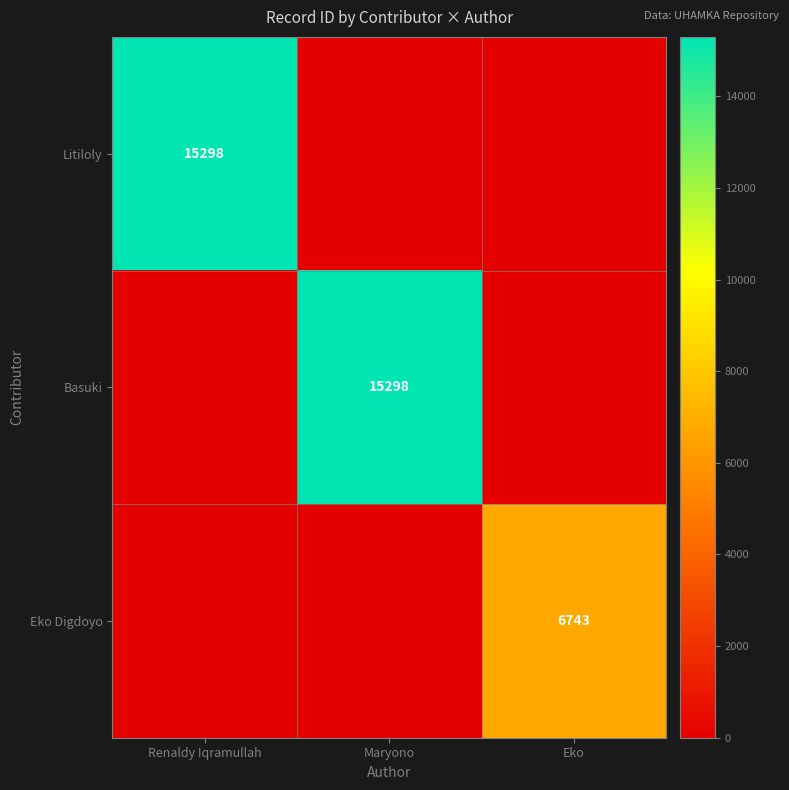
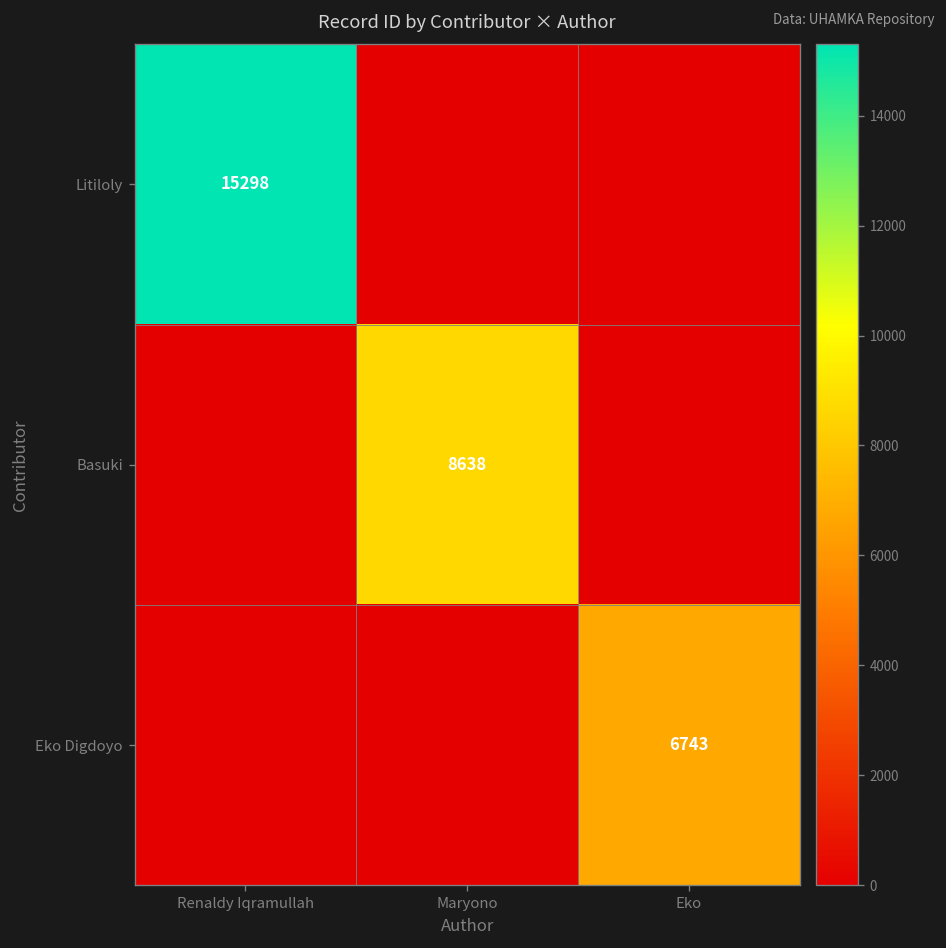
  {
    "Litiloly": {
      "Renaldy Iqramullah": 15298
    },
    "Basuki": {
-     "Maryono": 15298
+     "Maryono": 8638
    },
    "Eko Digdoyo": {
      "Eko": 6743
    }
  }
